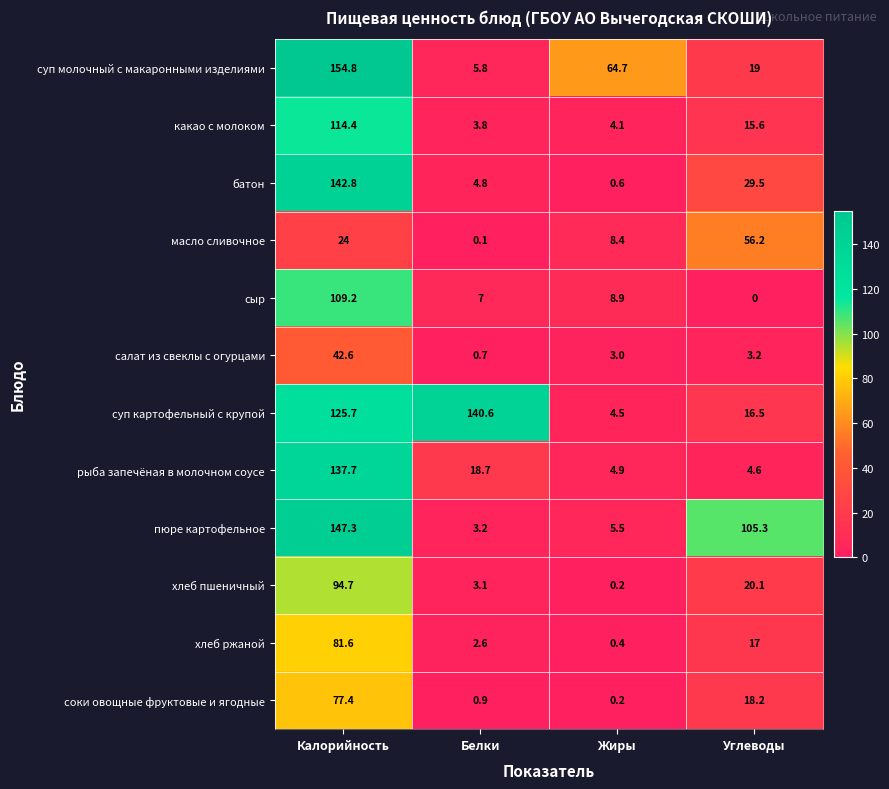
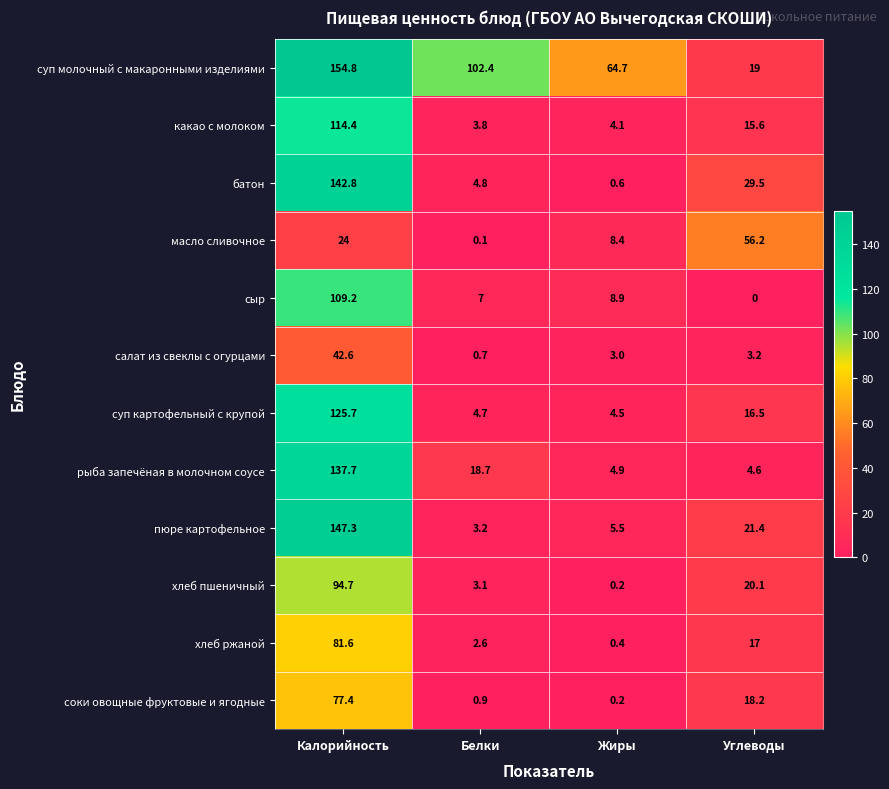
  {
    "суп молочный с макаронными изделиями": {
      "Калорийность": 154.8,
-     "Белки": 5.8,
+     "Белки": 102.4,
      "Жиры": 64.7,
      "Углеводы": 19
    },
    "какао с молоком": {
      "Калорийность": 114.4,
      "Белки": 3.8,
      "Жиры": 4.1,
      "Углеводы": 15.6
    },
    "батон": {
      "Калорийность": 142.8,
      "Белки": 4.8,
      "Жиры": 0.6,
      "Углеводы": 29.5
    },
    "масло сливочное": {
      "Калорийность": 24,
      "Белки": 0.1,
      "Жиры": 8.4,
      "Углеводы": 56.2
    },
    "сыр": {
      "Калорийность": 109.2,
      "Белки": 7,
      "Жиры": 8.9,
      "Углеводы": 0
    },
    "салат из свеклы с огурцами": {
      "Калорийность": 42.6,
      "Белки": 0.7,
      "Жиры": 3.0,
      "Углеводы": 3.2
    },
    "суп картофельный с крупой": {
      "Калорийность": 125.7,
-     "Белки": 140.6,
+     "Белки": 4.7,
      "Жиры": 4.5,
      "Углеводы": 16.5
    },
    "рыба запечёная в молочном соусе": {
      "Калорийность": 137.7,
      "Белки": 18.7,
      "Жиры": 4.9,
      "Углеводы": 4.6
    },
    "пюре картофельное": {
      "Калорийность": 147.3,
      "Белки": 3.2,
      "Жиры": 5.5,
-     "Углеводы": 105.3
+     "Углеводы": 21.4
    },
    "хлеб пшеничный": {
      "Калорийность": 94.7,
      "Белки": 3.1,
      "Жиры": 0.2,
      "Углеводы": 20.1
    },
    "хлеб ржаной": {
      "Калорийность": 81.6,
      "Белки": 2.6,
      "Жиры": 0.4,
      "Углеводы": 17
    },
    "соки овощные фруктовые и ягодные": {
      "Калорийность": 77.4,
      "Белки": 0.9,
      "Жиры": 0.2,
      "Углеводы": 18.2
    }
  }
